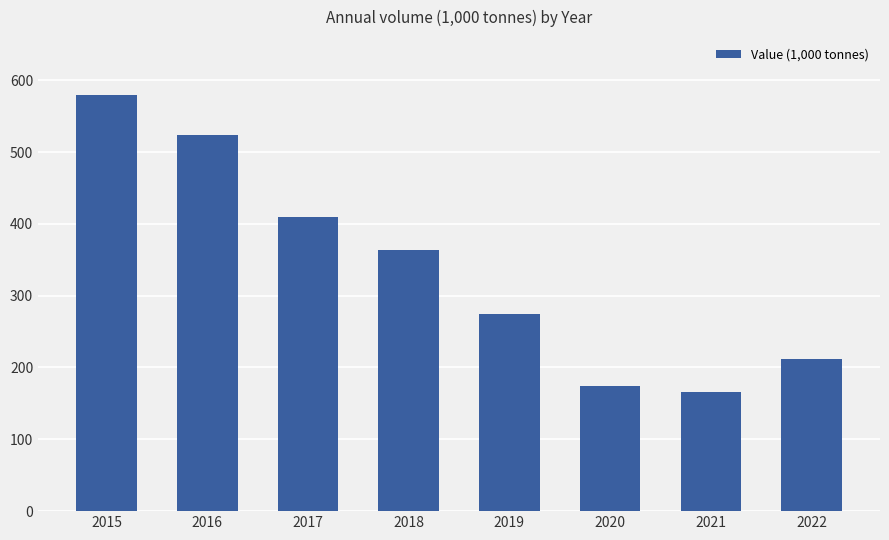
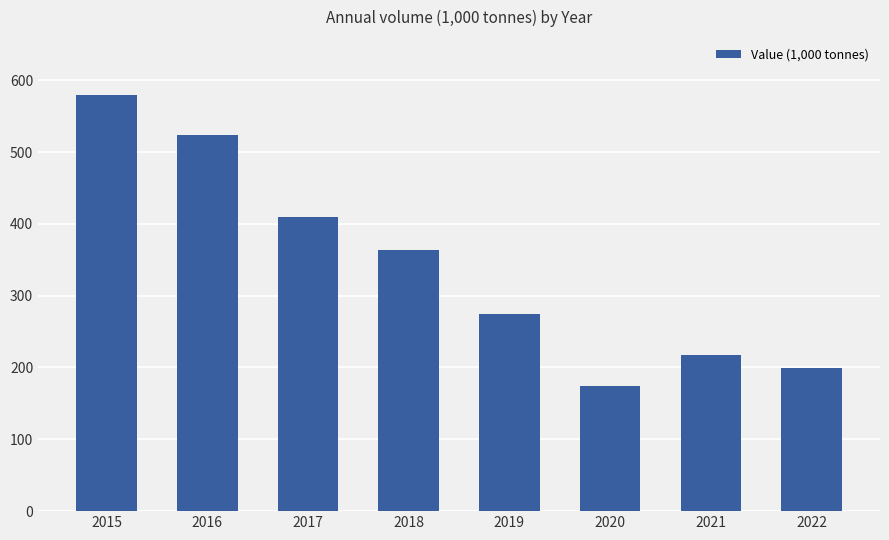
  {
    "2015": 580,
    "2016": 520,
    "2017": 410,
    "2018": 360,
    "2019": 270,
    "2020": 170,
-   "2021": 170,
-   "2022": 210
+   "2021": 220,
+   "2022": 200
  }
